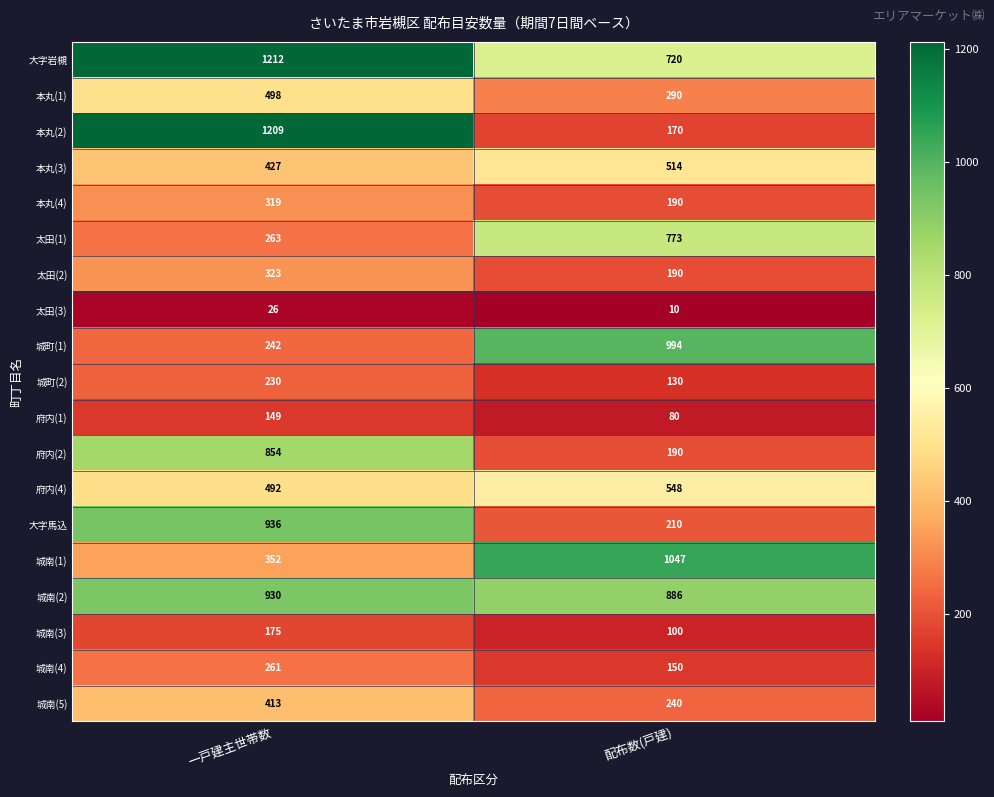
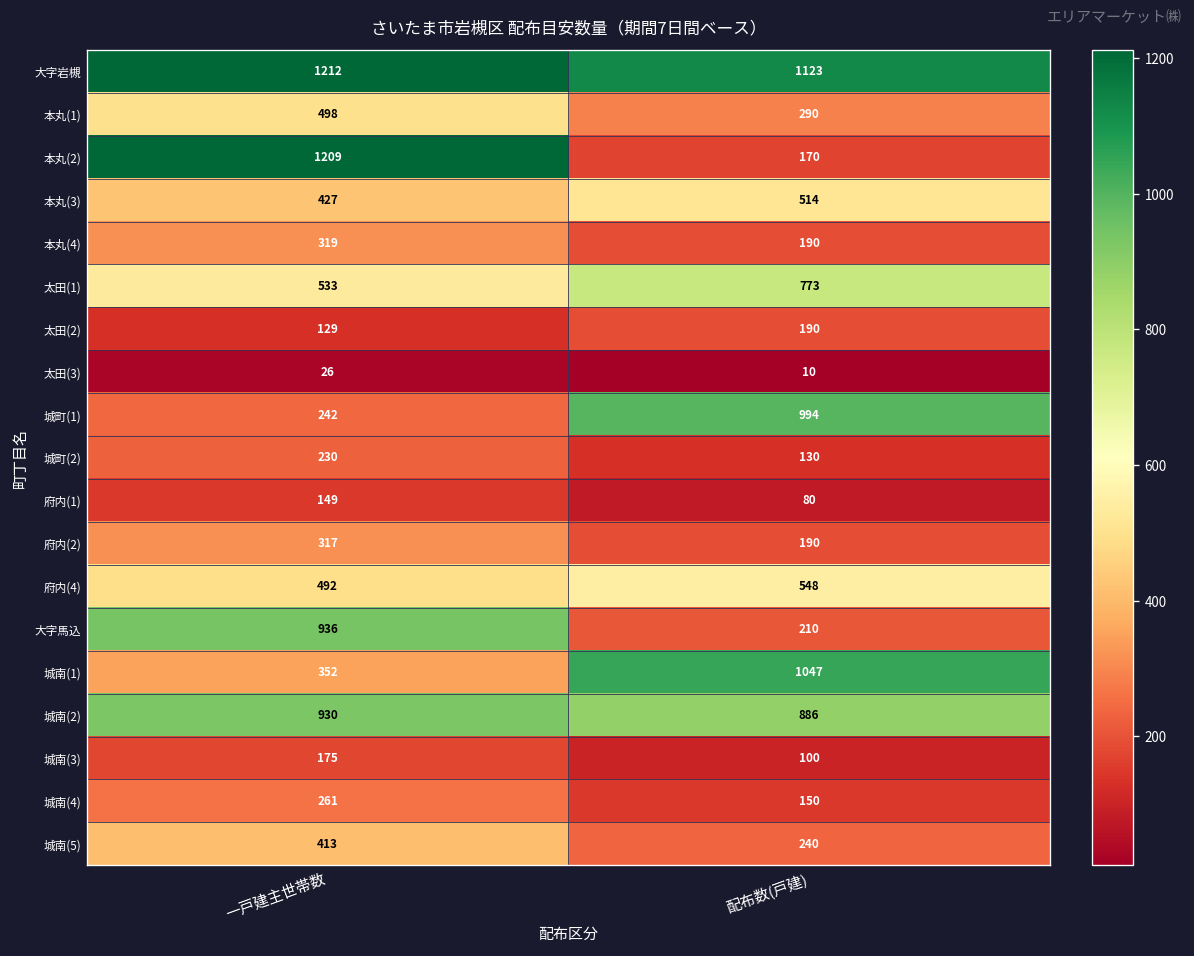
  {
    "大字岩槻": {
      "一戸建主世帯数": 1212,
-     "配布数(戸建)": 720
+     "配布数(戸建)": 1123
    },
    "本丸(1)": {
      "一戸建主世帯数": 498,
      "配布数(戸建)": 290
    },
    "本丸(2)": {
      "一戸建主世帯数": 1209,
      "配布数(戸建)": 170
    },
    "本丸(3)": {
      "一戸建主世帯数": 427,
      "配布数(戸建)": 514
    },
    "本丸(4)": {
      "一戸建主世帯数": 319,
      "配布数(戸建)": 190
    },
    "太田(1)": {
-     "一戸建主世帯数": 263,
+     "一戸建主世帯数": 533,
      "配布数(戸建)": 773
    },
    "太田(2)": {
-     "一戸建主世帯数": 323,
+     "一戸建主世帯数": 129,
      "配布数(戸建)": 190
    },
    "太田(3)": {
      "一戸建主世帯数": 26,
      "配布数(戸建)": 10
    },
    "城町(1)": {
      "一戸建主世帯数": 242,
      "配布数(戸建)": 994
    },
    "城町(2)": {
      "一戸建主世帯数": 230,
      "配布数(戸建)": 130
    },
    "府内(1)": {
      "一戸建主世帯数": 149,
      "配布数(戸建)": 80
    },
    "府内(2)": {
-     "一戸建主世帯数": 854,
+     "一戸建主世帯数": 317,
      "配布数(戸建)": 190
    },
    "府内(4)": {
      "一戸建主世帯数": 492,
      "配布数(戸建)": 548
    },
    "大字馬込": {
      "一戸建主世帯数": 936,
      "配布数(戸建)": 210
    },
    "城南(1)": {
      "一戸建主世帯数": 352,
      "配布数(戸建)": 1047
    },
    "城南(2)": {
      "一戸建主世帯数": 930,
      "配布数(戸建)": 886
    },
    "城南(3)": {
      "一戸建主世帯数": 175,
      "配布数(戸建)": 100
    },
    "城南(4)": {
      "一戸建主世帯数": 261,
      "配布数(戸建)": 150
    },
    "城南(5)": {
      "一戸建主世帯数": 413,
      "配布数(戸建)": 240
    }
  }
